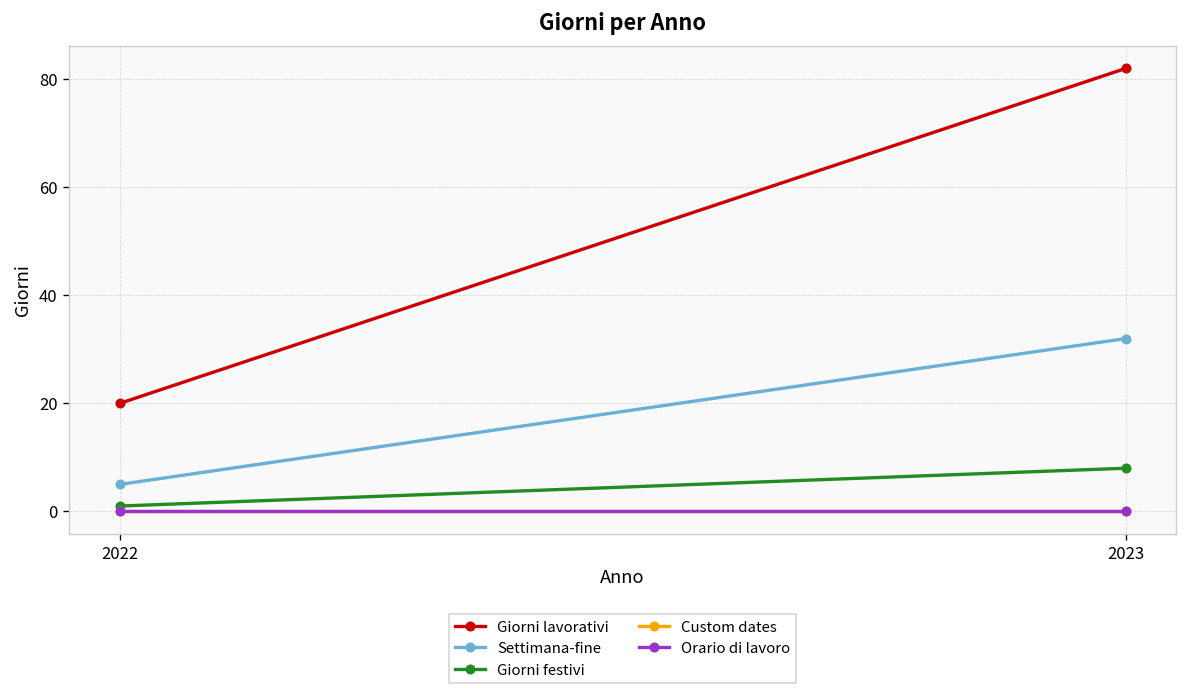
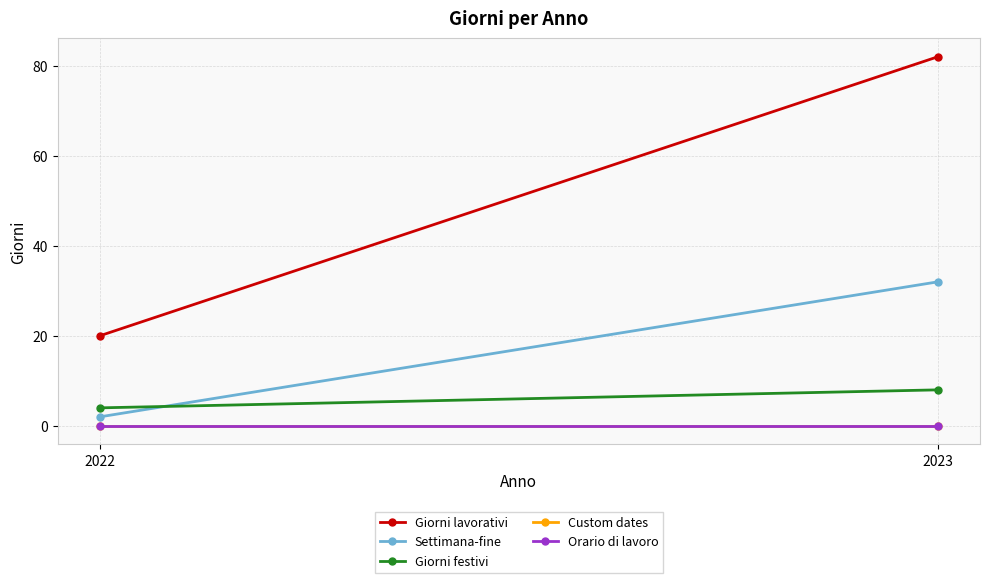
  {
    "Giorni lavorativi": {
      "2022": 20,
      "2023": 82
    },
    "Settimana-fine": {
-     "2022": 5,
+     "2022": 2,
      "2023": 32
    },
    "Giorni festivi": {
-     "2022": 1,
+     "2022": 4,
      "2023": 8
    },
    "Orario di lavoro": {
      "2022": 0,
      "2023": 0
    }
  }
